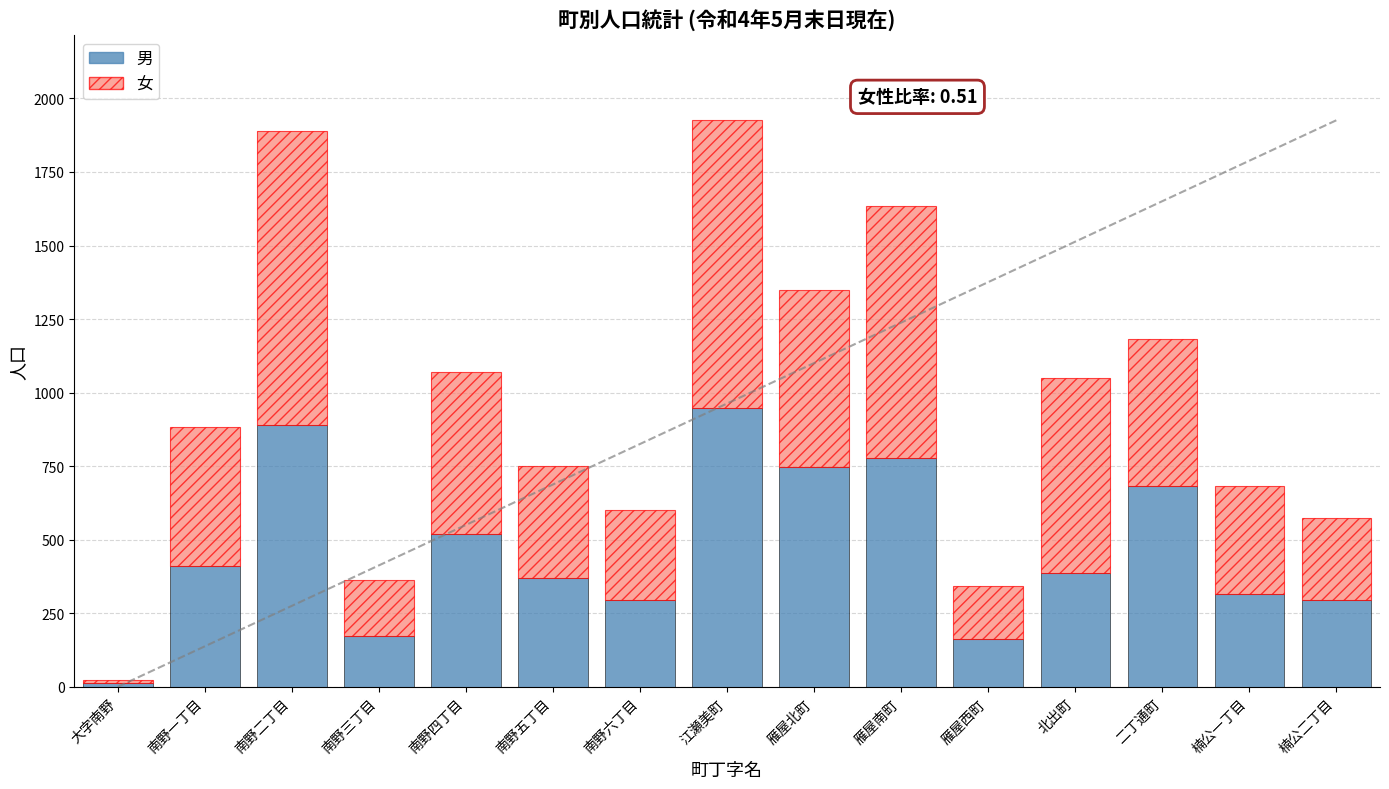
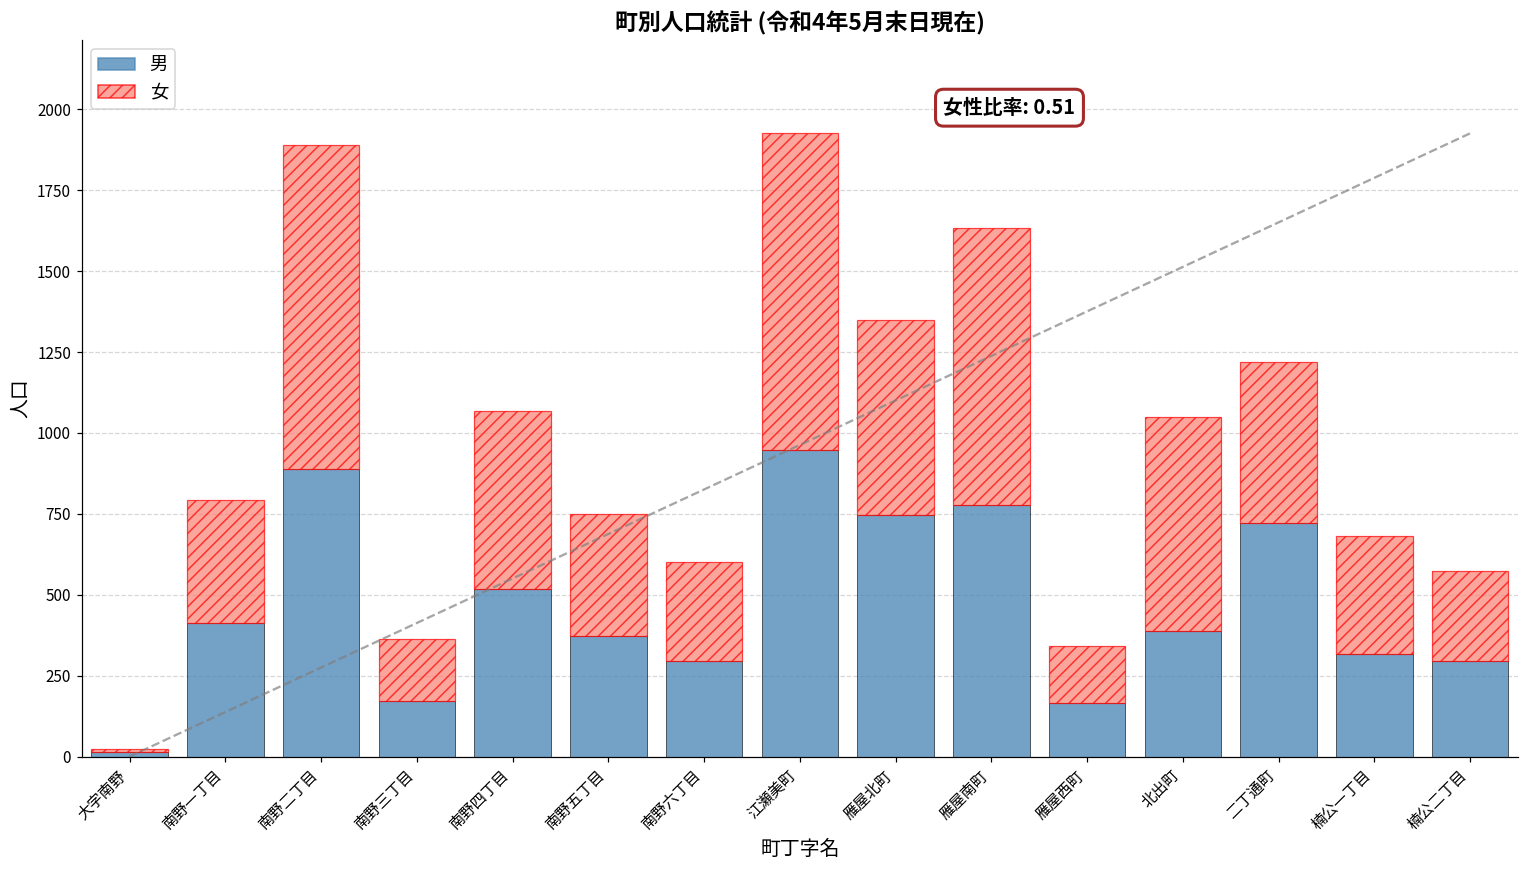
  {
    "男": {
      "大字南野": 10,
      "南野一丁目": 410,
      "南野二丁目": 890,
      "南野三丁目": 170,
      "南野四丁目": 520,
      "南野五丁目": 370,
      "南野六丁目": 290,
      "江瀬美町": 950,
      "雁屋北町": 750,
      "雁屋南町": 780,
      "雁屋西町": 160,
      "北出町": 390,
-     "二丁通町": 680,
+     "二丁通町": 720,
      "楠公一丁目": 320,
      "楠公二丁目": 290
    },
    "女": {
-     "南野一丁目": 470,
+     "南野一丁目": 380,
      "南野二丁目": 1000,
      "南野三丁目": 190,
      "南野四丁目": 550,
      "南野五丁目": 380,
      "南野六丁目": 310,
      "江瀬美町": 980,
      "雁屋北町": 600,
      "雁屋南町": 860,
      "雁屋西町": 180,
      "北出町": 660,
      "二丁通町": 500,
      "楠公一丁目": 370,
      "楠公二丁目": 280
    }
  }
